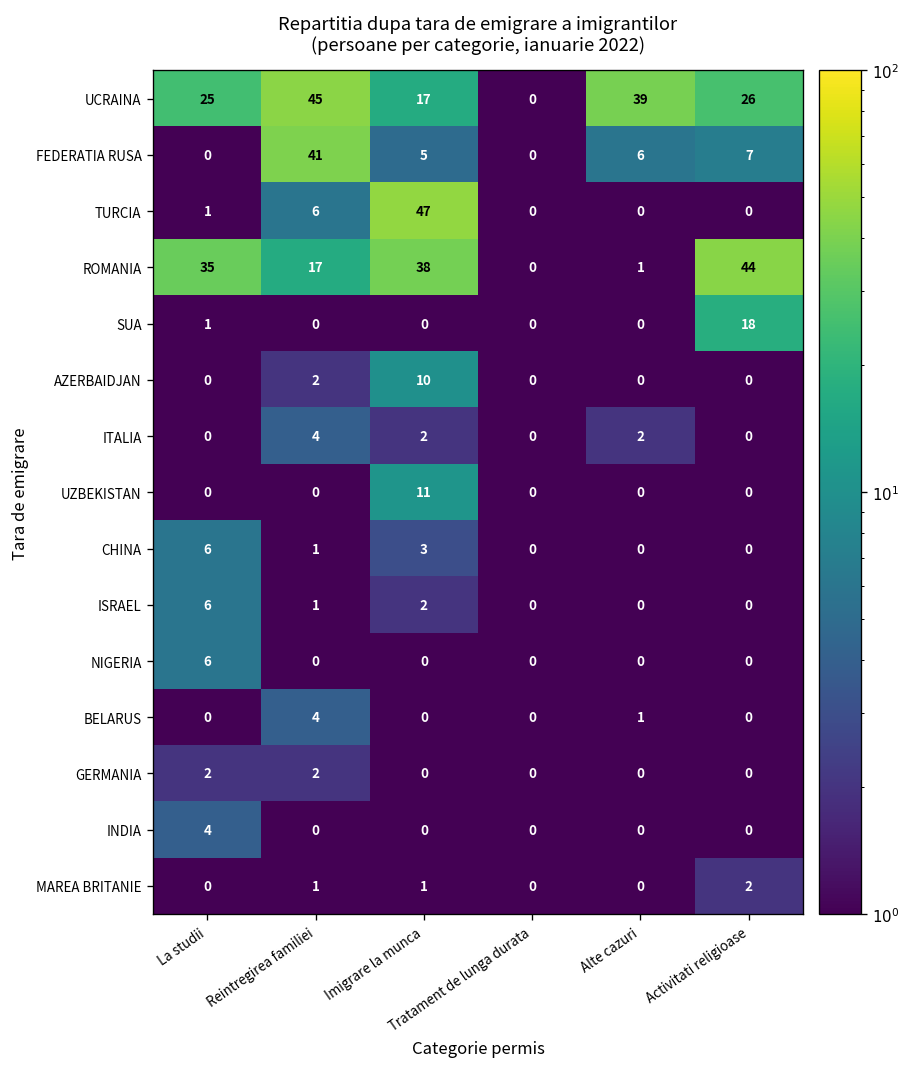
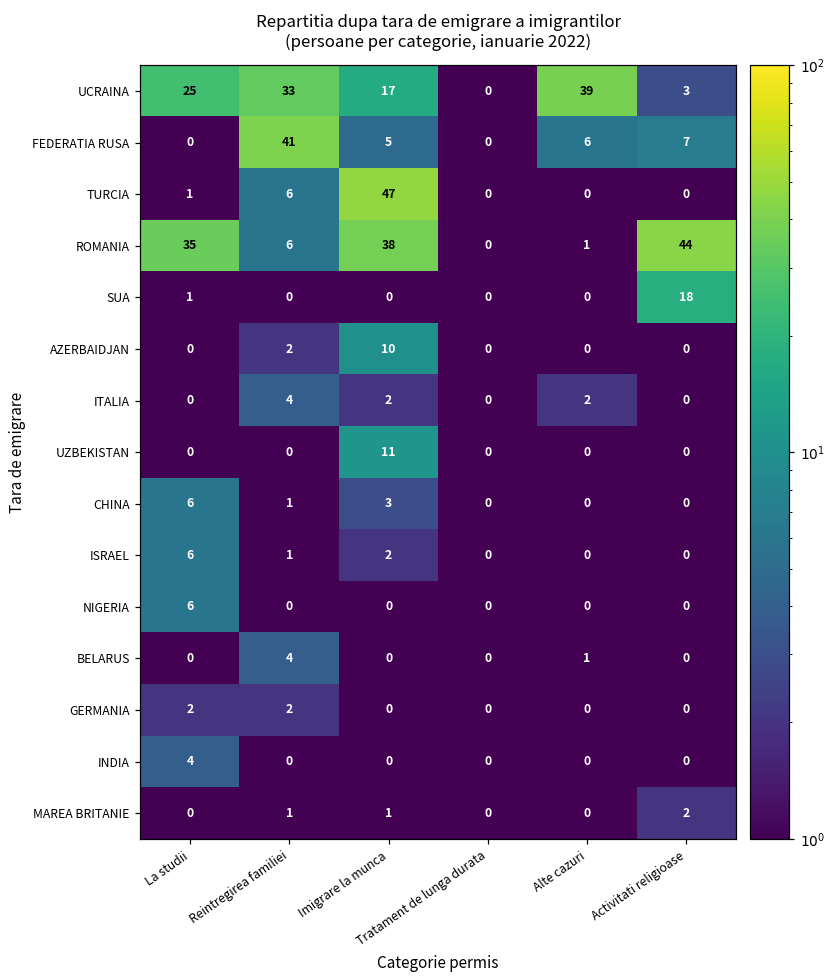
  {
    "UCRAINA": {
      "La studii": 25,
-     "Reintregirea familiei": 45,
+     "Reintregirea familiei": 33,
      "Imigrare la munca": 17,
      "Tratament de lunga durata": 0,
      "Alte cazuri": 39,
-     "Activitati religioase": 26
+     "Activitati religioase": 3
    },
    "FEDERATIA RUSA": {
      "La studii": 0,
      "Reintregirea familiei": 41,
      "Imigrare la munca": 5,
      "Tratament de lunga durata": 0,
      "Alte cazuri": 6,
      "Activitati religioase": 7
    },
    "TURCIA": {
      "La studii": 1,
      "Reintregirea familiei": 6,
      "Imigrare la munca": 47,
      "Tratament de lunga durata": 0,
      "Alte cazuri": 0,
      "Activitati religioase": 0
    },
    "ROMANIA": {
      "La studii": 35,
-     "Reintregirea familiei": 17,
+     "Reintregirea familiei": 6,
      "Imigrare la munca": 38,
      "Tratament de lunga durata": 0,
      "Alte cazuri": 1,
      "Activitati religioase": 44
    },
    "SUA": {
      "La studii": 1,
      "Reintregirea familiei": 0,
      "Imigrare la munca": 0,
      "Tratament de lunga durata": 0,
      "Alte cazuri": 0,
      "Activitati religioase": 18
    },
    "AZERBAIDJAN": {
      "La studii": 0,
      "Reintregirea familiei": 2,
      "Imigrare la munca": 10,
      "Tratament de lunga durata": 0,
      "Alte cazuri": 0,
      "Activitati religioase": 0
    },
    "ITALIA": {
      "La studii": 0,
      "Reintregirea familiei": 4,
      "Imigrare la munca": 2,
      "Tratament de lunga durata": 0,
      "Alte cazuri": 2,
      "Activitati religioase": 0
    },
    "UZBEKISTAN": {
      "La studii": 0,
      "Reintregirea familiei": 0,
      "Imigrare la munca": 11,
      "Tratament de lunga durata": 0,
      "Alte cazuri": 0,
      "Activitati religioase": 0
    },
    "CHINA": {
      "La studii": 6,
      "Reintregirea familiei": 1,
      "Imigrare la munca": 3,
      "Tratament de lunga durata": 0,
      "Alte cazuri": 0,
      "Activitati religioase": 0
    },
    "ISRAEL": {
      "La studii": 6,
      "Reintregirea familiei": 1,
      "Imigrare la munca": 2,
      "Tratament de lunga durata": 0,
      "Alte cazuri": 0,
      "Activitati religioase": 0
    },
    "NIGERIA": {
      "La studii": 6,
      "Reintregirea familiei": 0,
      "Imigrare la munca": 0,
      "Tratament de lunga durata": 0,
      "Alte cazuri": 0,
      "Activitati religioase": 0
    },
    "BELARUS": {
      "La studii": 0,
      "Reintregirea familiei": 4,
      "Imigrare la munca": 0,
      "Tratament de lunga durata": 0,
      "Alte cazuri": 1,
      "Activitati religioase": 0
    },
    "GERMANIA": {
      "La studii": 2,
      "Reintregirea familiei": 2,
      "Imigrare la munca": 0,
      "Tratament de lunga durata": 0,
      "Alte cazuri": 0,
      "Activitati religioase": 0
    },
    "INDIA": {
      "La studii": 4,
      "Reintregirea familiei": 0,
      "Imigrare la munca": 0,
      "Tratament de lunga durata": 0,
      "Alte cazuri": 0,
      "Activitati religioase": 0
    },
    "MAREA BRITANIE": {
      "La studii": 0,
      "Reintregirea familiei": 1,
      "Imigrare la munca": 1,
      "Tratament de lunga durata": 0,
      "Alte cazuri": 0,
      "Activitati religioase": 2
    }
  }
